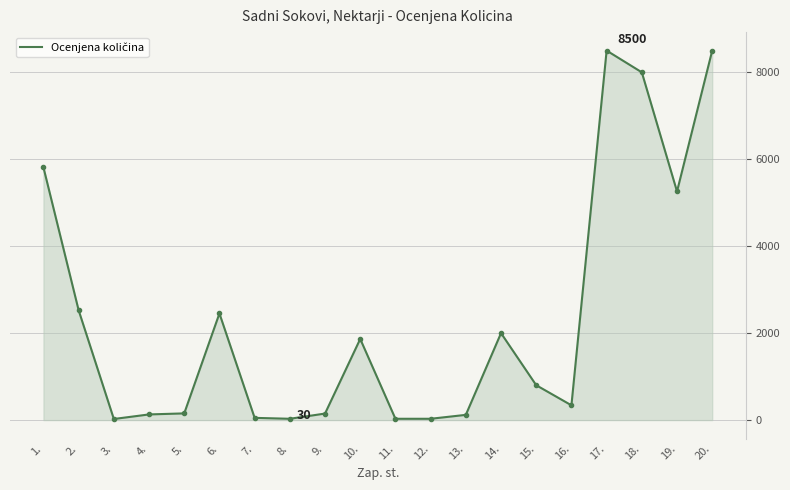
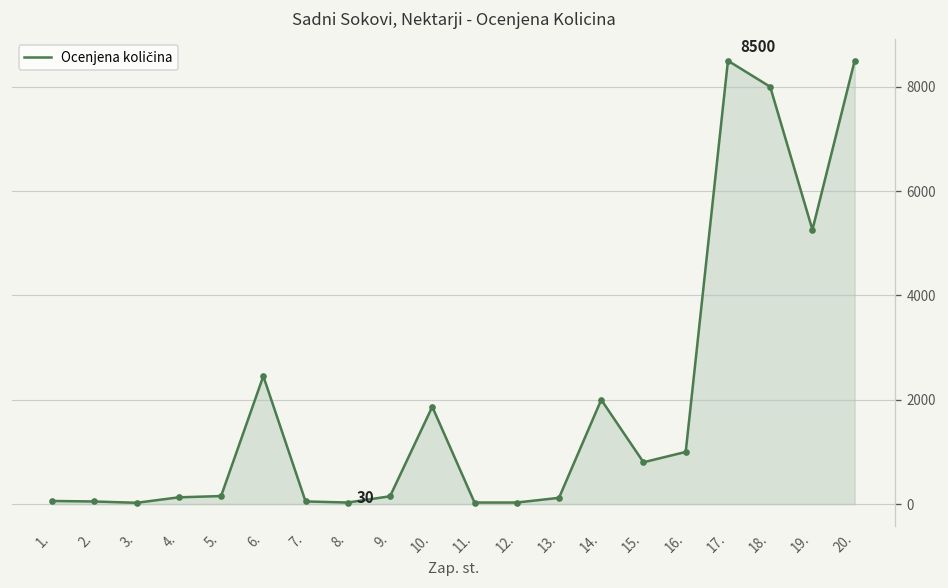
  {
-   "1.": 5800,
-   "2.": 2500,
+   "1.": 100,
+   "2.": 100,
    "3.": 0,
    "4.": 100,
    "5.": 200,
    "6.": 2500,
    "7.": 100,
    "9.": 200,
    "10.": 1900,
    "11.": 0,
    "12.": 0,
    "13.": 100,
    "14.": 2000,
    "15.": 800,
-   "16.": 300,
+   "16.": 1000,
    "18.": 8000,
    "19.": 5300,
    "20.": 8500
  }
